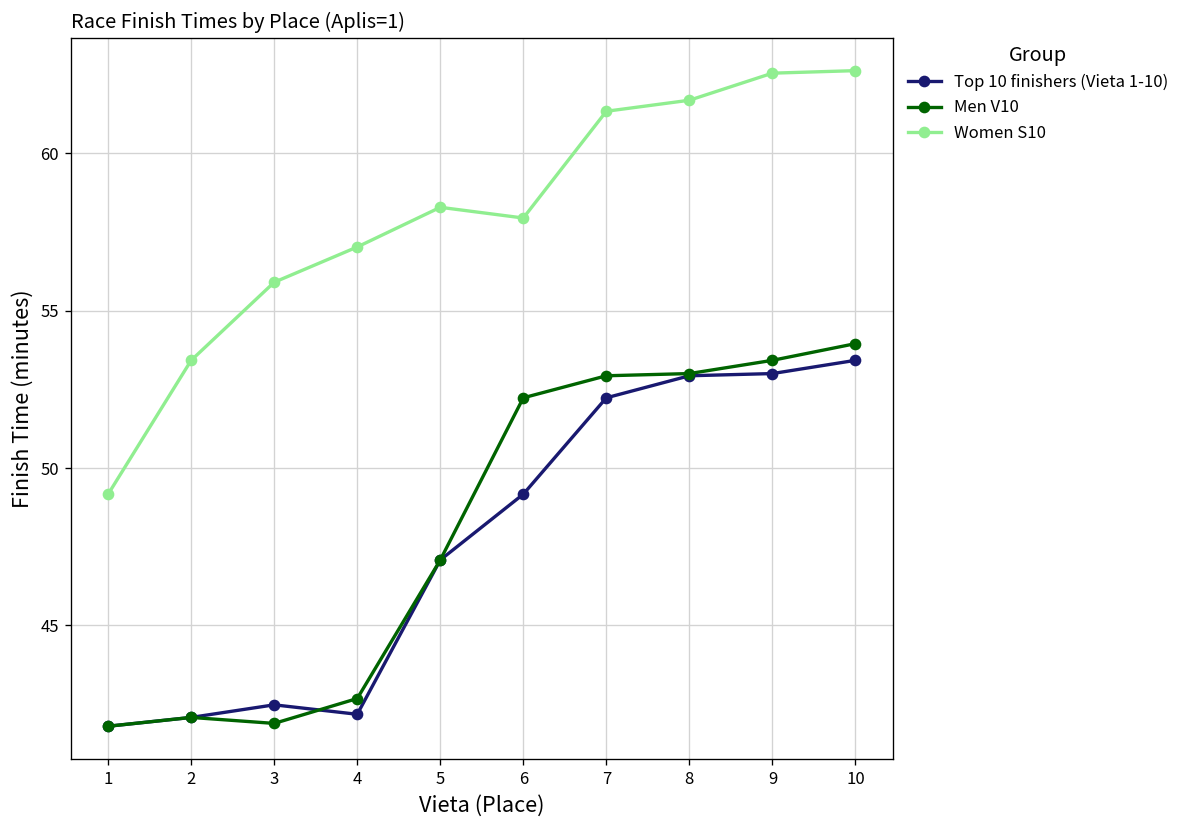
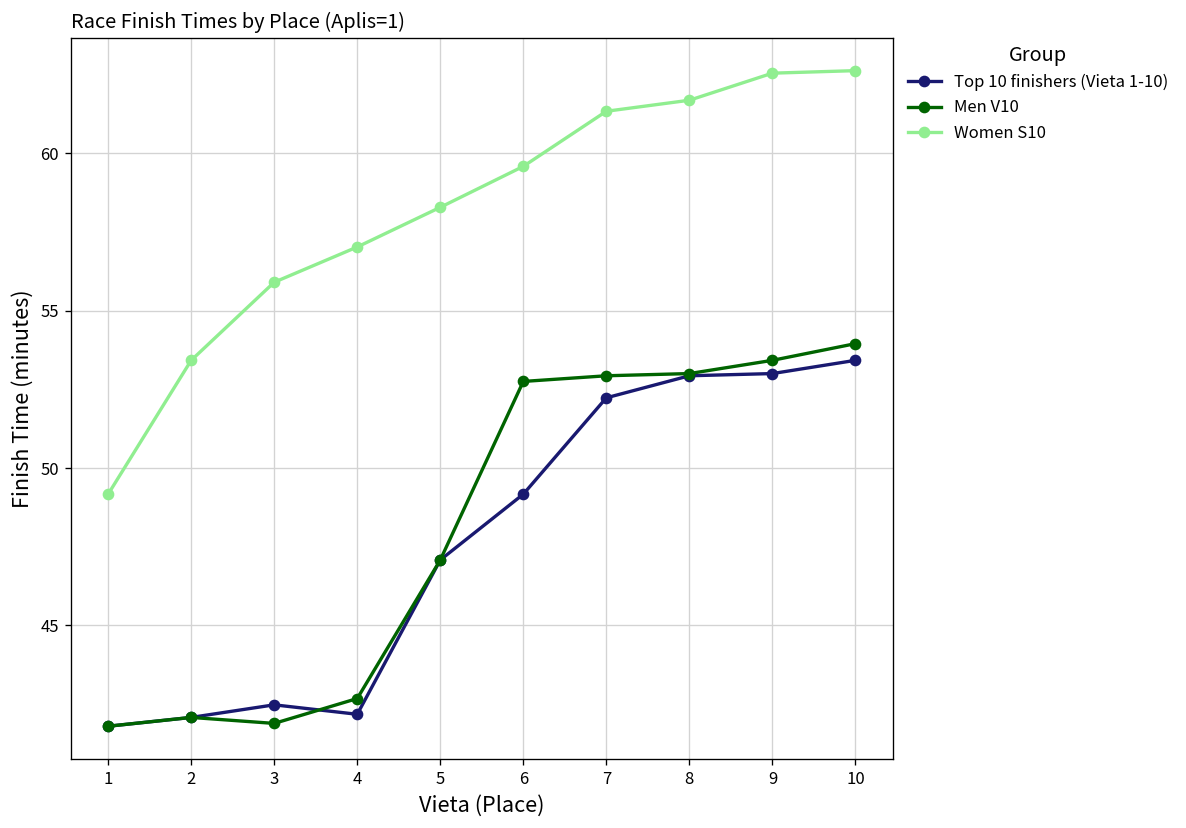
  {
    "Top 10 finishers (Vieta 1-10)": {
      "3": 42.5,
      "4": 42.2,
      "6": 49.2,
      "7": 52.2,
      "9": 53.0,
      "10": 53.4
    },
    "Men V10": {
      "3": 41.9,
      "4": 42.7,
-     "6": 52.2,
+     "6": 52.8,
      "7": 52.9,
      "9": 53.4,
      "10": 54.0
    },
    "Women S10": {
      "1": 49.2,
      "2": 53.4,
      "3": 55.9,
      "4": 57.0,
      "5": 58.3,
-     "6": 57.9,
+     "6": 59.6,
      "7": 61.3,
      "8": 61.7,
      "9": 62.5,
      "10": 62.6
    }
  }
